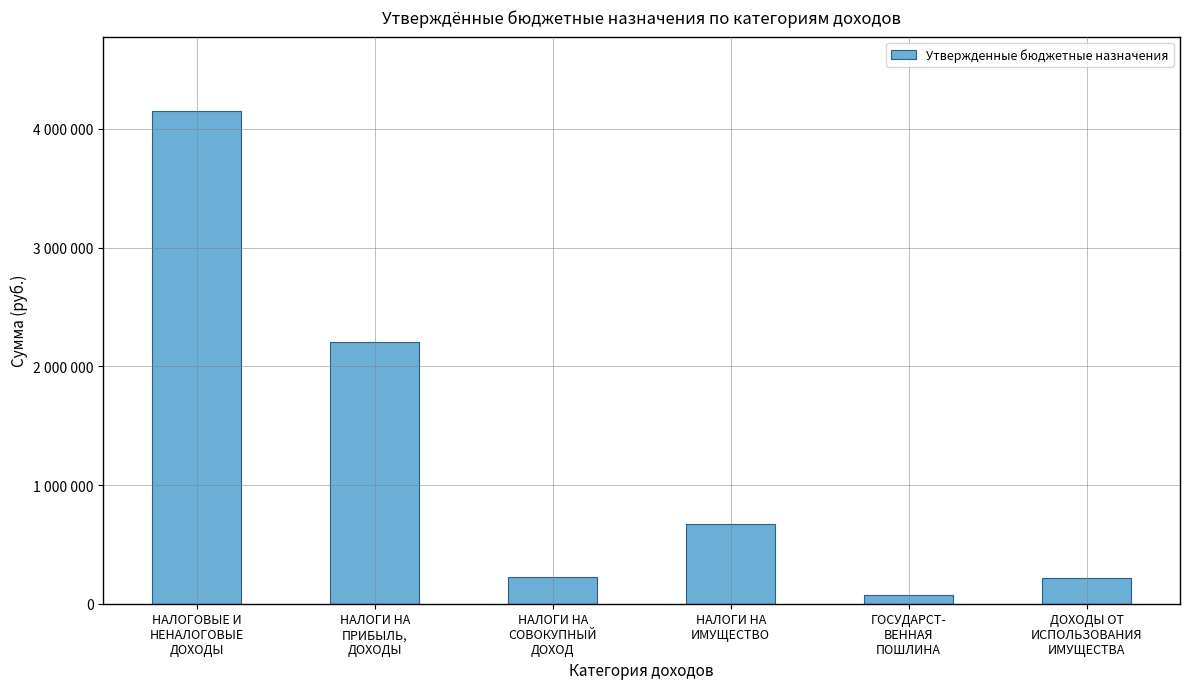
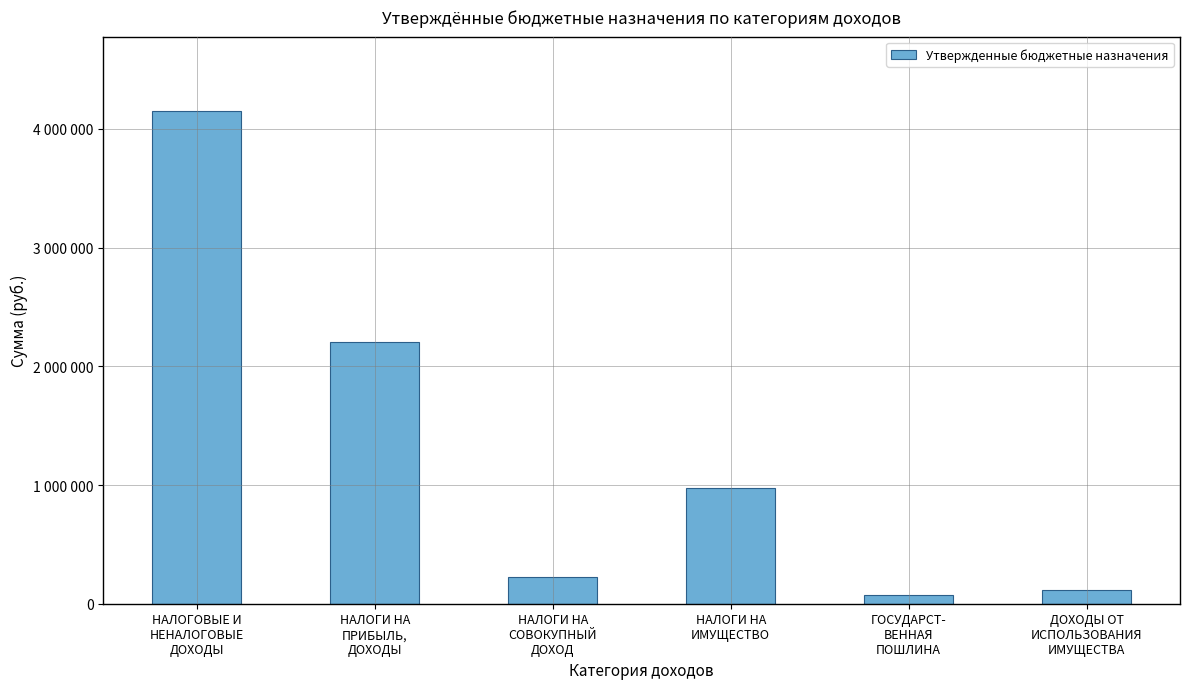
  {
    "НАЛОГОВЫЕ И НЕНАЛОГОВЫЕ ДОХОДЫ": 4150000,
    "НАЛОГИ НА ПРИБЫЛЬ, ДОХОДЫ": 2200000,
    "НАЛОГИ НА СОВОКУПНЫЙ ДОХОД": 230000,
-   "НАЛОГИ НА ИМУЩЕСТВО": 670000,
+   "НАЛОГИ НА ИМУЩЕСТВО": 970000,
    "ГОСУДАРСТ- ВЕННАЯ ПОШЛИНА": 70000,
-   "ДОХОДЫ ОТ ИСПОЛЬЗОВАНИЯ ИМУЩЕСТВА": 220000
+   "ДОХОДЫ ОТ ИСПОЛЬЗОВАНИЯ ИМУЩЕСТВА": 120000
  }
